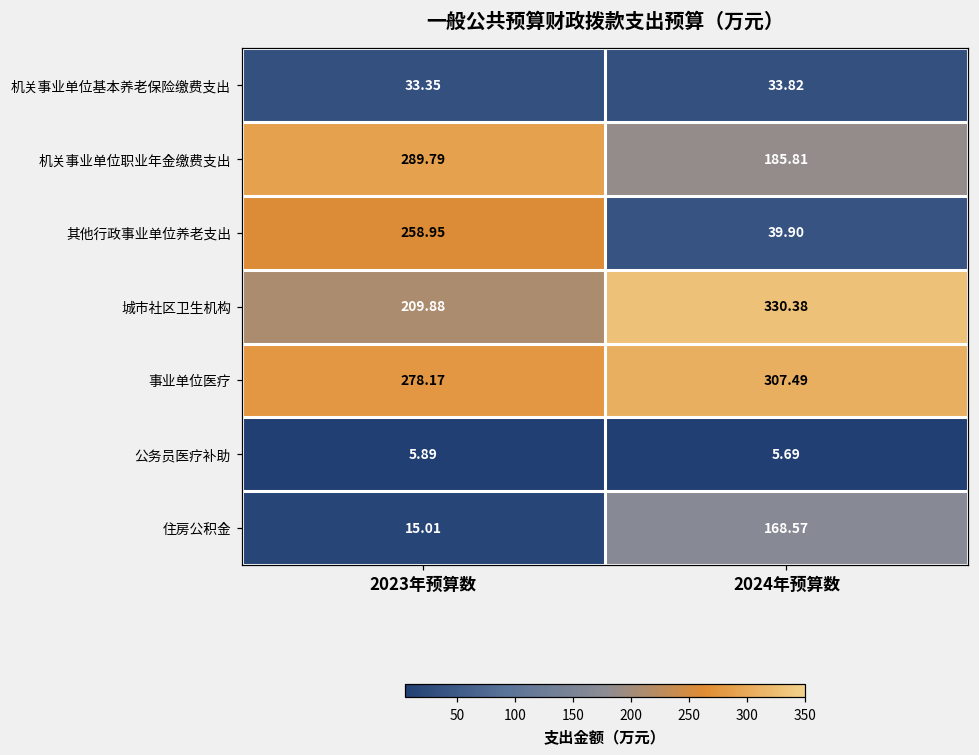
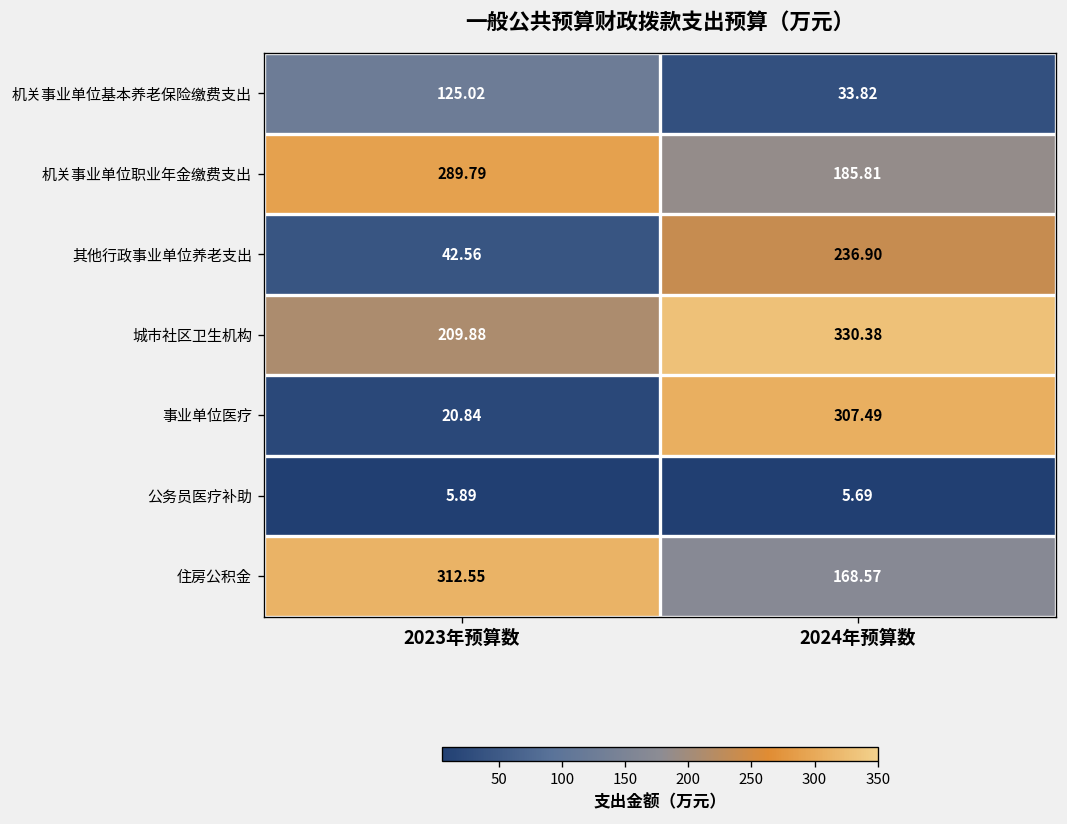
  {
    "机关事业单位基本养老保险缴费支出": {
-     "2023年预算数": 33.35,
+     "2023年预算数": 125.02,
      "2024年预算数": 33.82
    },
    "机关事业单位职业年金缴费支出": {
      "2023年预算数": 289.79,
      "2024年预算数": 185.81
    },
    "其他行政事业单位养老支出": {
-     "2023年预算数": 258.95,
-     "2024年预算数": 39.90
+     "2023年预算数": 42.56,
+     "2024年预算数": 236.90
    },
    "城市社区卫生机构": {
      "2023年预算数": 209.88,
      "2024年预算数": 330.38
    },
    "事业单位医疗": {
-     "2023年预算数": 278.17,
+     "2023年预算数": 20.84,
      "2024年预算数": 307.49
    },
    "公务员医疗补助": {
      "2023年预算数": 5.89,
      "2024年预算数": 5.69
    },
    "住房公积金": {
-     "2023年预算数": 15.01,
+     "2023年预算数": 312.55,
      "2024年预算数": 168.57
    }
  }
